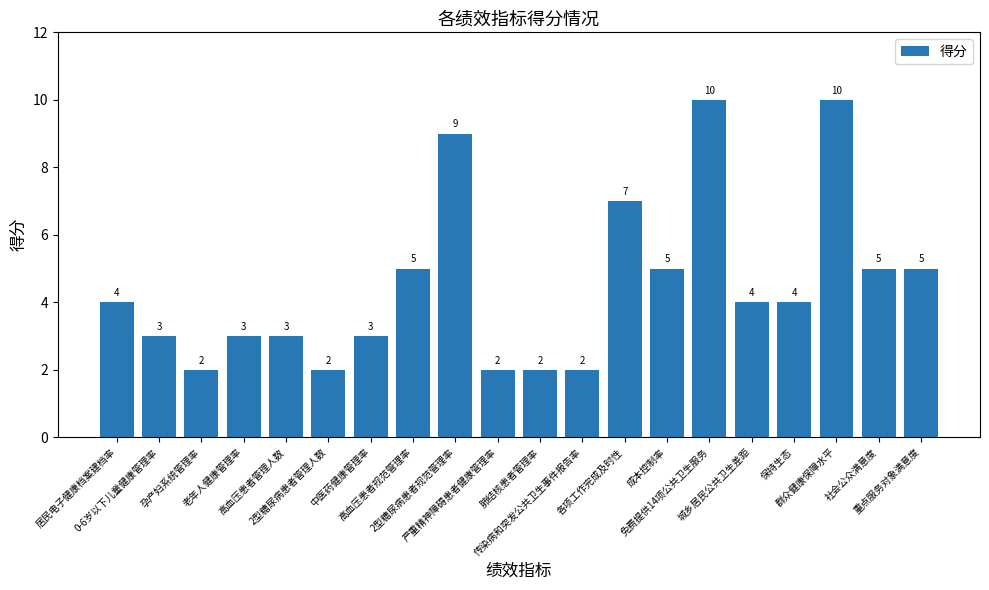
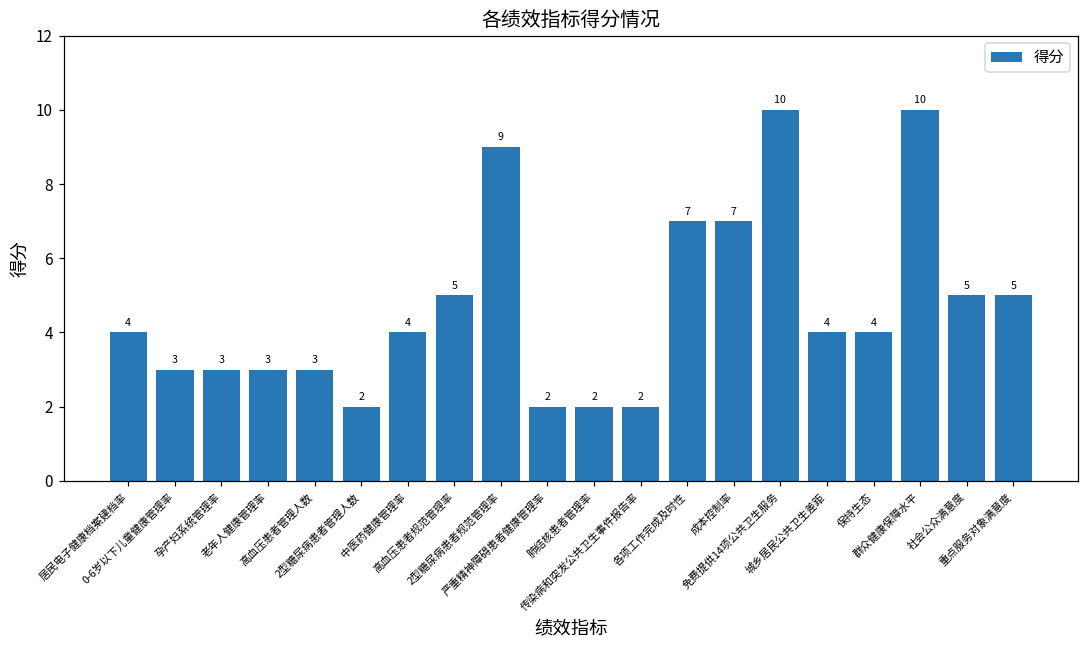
  {
    "居民电子健康档案建档率": 4,
    "0-6岁以下儿童健康管理率": 3,
-   "孕产妇系统管理率": 2,
+   "孕产妇系统管理率": 3,
    "老年人健康管理率": 3,
    "高血压患者管理人数": 3,
    "2型糖尿病患者管理人数": 2,
-   "中医药健康管理率": 3,
+   "中医药健康管理率": 4,
    "高血压患者规范管理率": 5,
    "2型糖尿病患者规范管理率": 9,
    "严重精神障碍患者健康管理率": 2,
    "肺结核患者管理率": 2,
    "传染病和突发公共卫生事件报告率": 2,
    "各项工作完成及时性": 7,
-   "成本控制率": 5,
+   "成本控制率": 7,
    "免费提供14项公共卫生服务": 10,
    "城乡居民公共卫生差距": 4,
    "保持生态": 4,
    "群众健康保障水平": 10,
    "社会公众满意度": 5,
    "重点服务对象满意度": 5
  }
